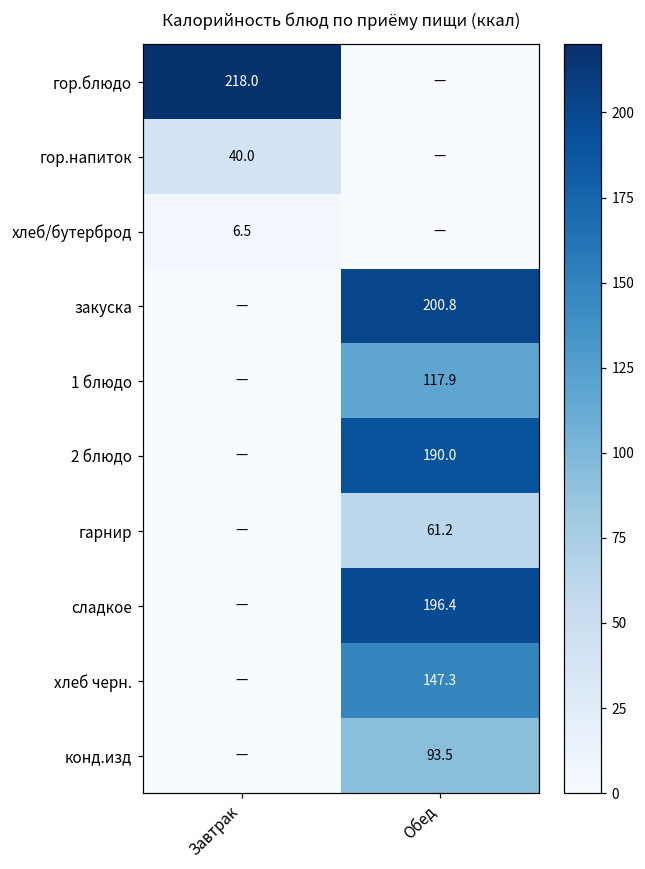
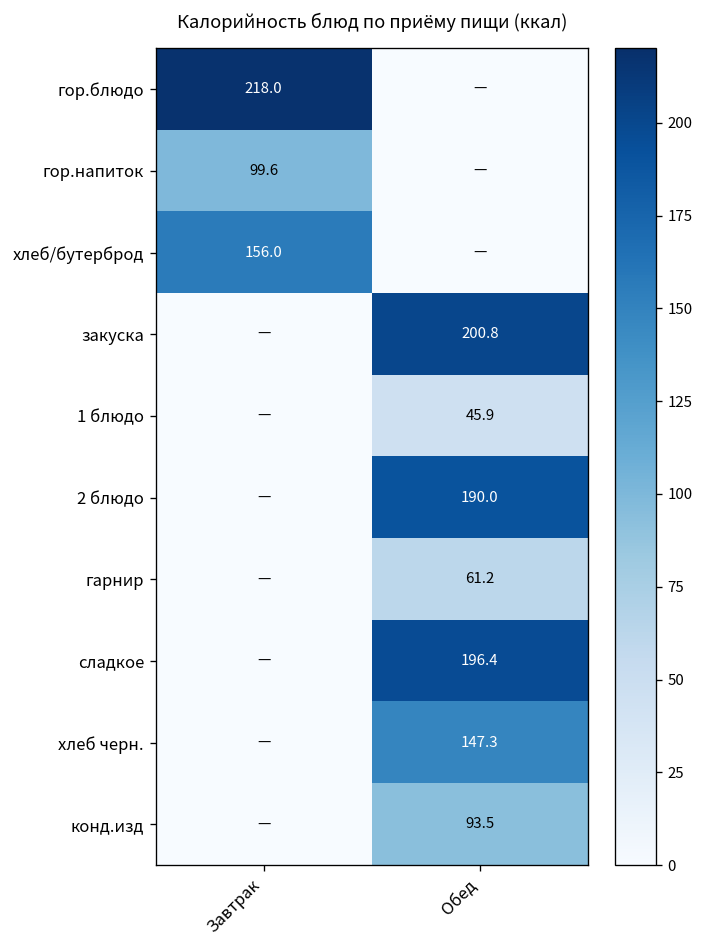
  {
    "гор.блюдо": {
      "Завтрак": 218.0
    },
    "гор.напиток": {
-     "Завтрак": 40.0
+     "Завтрак": 99.6
    },
    "хлеб/бутерброд": {
-     "Завтрак": 6.5
+     "Завтрак": 156.0
    },
    "закуска": {
      "Обед": 200.8
    },
    "1 блюдо": {
-     "Обед": 117.9
+     "Обед": 45.9
    },
    "2 блюдо": {
      "Обед": 190.0
    },
    "гарнир": {
      "Обед": 61.2
    },
    "сладкое": {
      "Обед": 196.4
    },
    "хлеб черн.": {
      "Обед": 147.3
    },
    "конд.изд": {
      "Обед": 93.5
    }
  }
